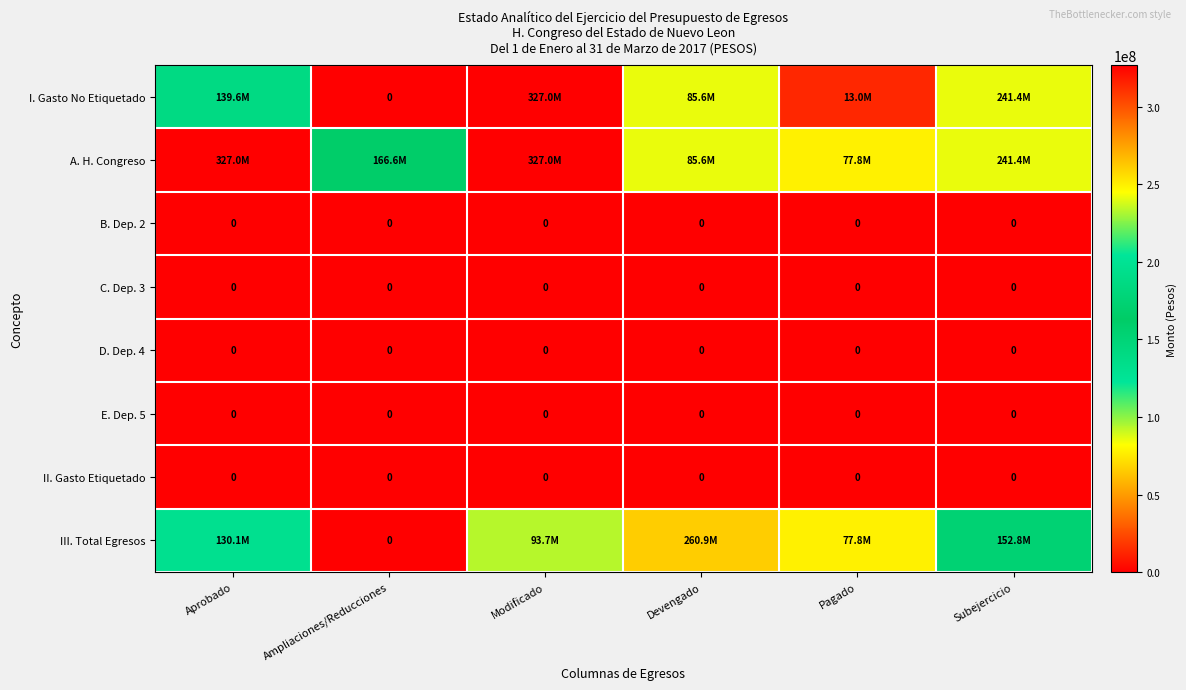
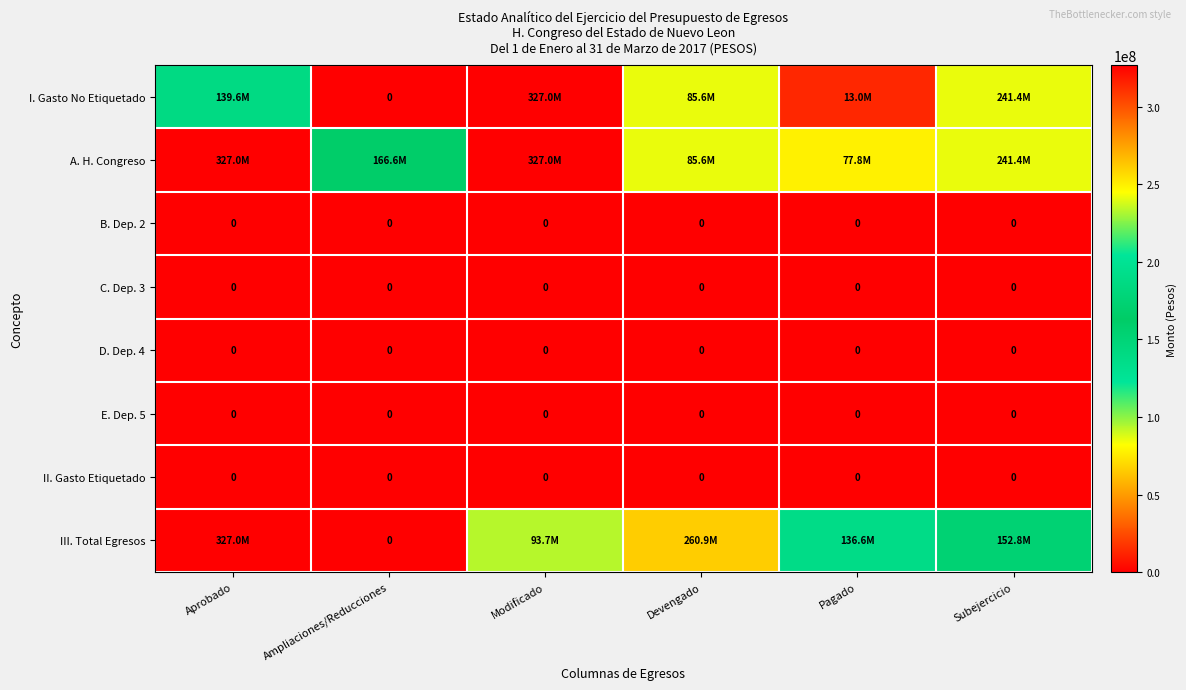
  {
    "I. Gasto No Etiquetado": {
      "Aprobado": "139.6M",
      "Ampliaciones/Reducciones": "0",
      "Modificado": "327.0M",
      "Devengado": "85.6M",
      "Pagado": "13.0M",
      "Subejercicio": "241.4M"
    },
    "A. H. Congreso": {
      "Aprobado": "327.0M",
      "Ampliaciones/Reducciones": "166.6M",
      "Modificado": "327.0M",
      "Devengado": "85.6M",
      "Pagado": "77.8M",
      "Subejercicio": "241.4M"
    },
    "B. Dep. 2": {
      "Aprobado": "0",
      "Ampliaciones/Reducciones": "0",
      "Modificado": "0",
      "Devengado": "0",
      "Pagado": "0",
      "Subejercicio": "0"
    },
    "C. Dep. 3": {
      "Aprobado": "0",
      "Ampliaciones/Reducciones": "0",
      "Modificado": "0",
      "Devengado": "0",
      "Pagado": "0",
      "Subejercicio": "0"
    },
    "D. Dep. 4": {
      "Aprobado": "0",
      "Ampliaciones/Reducciones": "0",
      "Modificado": "0",
      "Devengado": "0",
      "Pagado": "0",
      "Subejercicio": "0"
    },
    "E. Dep. 5": {
      "Aprobado": "0",
      "Ampliaciones/Reducciones": "0",
      "Modificado": "0",
      "Devengado": "0",
      "Pagado": "0",
      "Subejercicio": "0"
    },
    "II. Gasto Etiquetado": {
      "Aprobado": "0",
      "Ampliaciones/Reducciones": "0",
      "Modificado": "0",
      "Devengado": "0",
      "Pagado": "0",
      "Subejercicio": "0"
    },
    "III. Total Egresos": {
-     "Aprobado": "130.1M",
+     "Aprobado": "327.0M",
      "Ampliaciones/Reducciones": "0",
      "Modificado": "93.7M",
      "Devengado": "260.9M",
-     "Pagado": "77.8M",
+     "Pagado": "136.6M",
      "Subejercicio": "152.8M"
    }
  }
